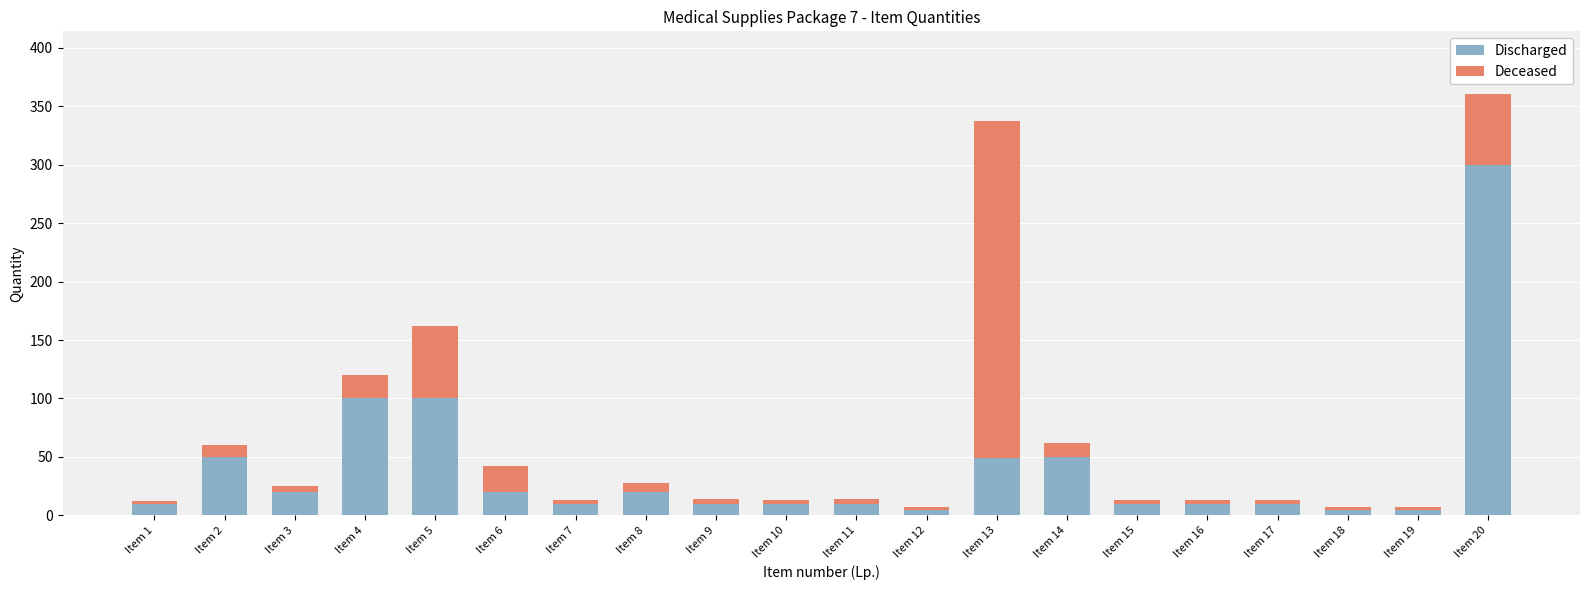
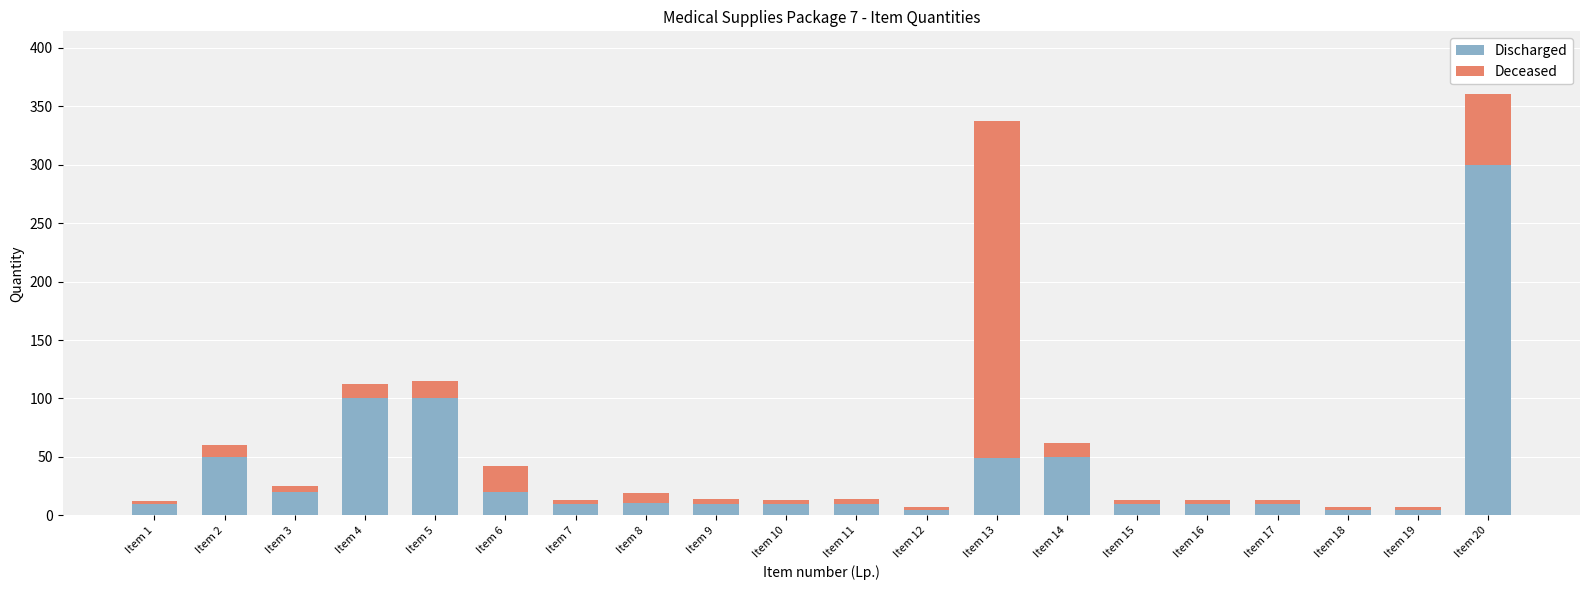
  {
    "Discharged": {
      "Item 1": 10,
      "Item 2": 50,
      "Item 3": 20,
      "Item 4": 100,
      "Item 5": 100,
      "Item 6": 20,
      "Item 7": 10,
-     "Item 8": 20,
+     "Item 8": 11,
      "Item 9": 10,
      "Item 10": 10,
      "Item 11": 10,
      "Item 12": 5,
      "Item 13": 49,
      "Item 14": 50,
      "Item 15": 10,
      "Item 16": 10,
      "Item 17": 10,
      "Item 18": 5,
      "Item 19": 5,
      "Item 20": 300
    },
    "Deceased": {
      "Item 2": 10,
      "Item 3": 5,
-     "Item 4": 20,
-     "Item 5": 62,
+     "Item 4": 12,
+     "Item 5": 15,
      "Item 6": 22,
      "Item 7": 3,
      "Item 8": 8,
      "Item 9": 4,
      "Item 10": 3,
      "Item 11": 4,
      "Item 13": 288,
      "Item 14": 12,
      "Item 15": 3,
      "Item 16": 3,
      "Item 17": 3,
      "Item 20": 60
    }
  }
